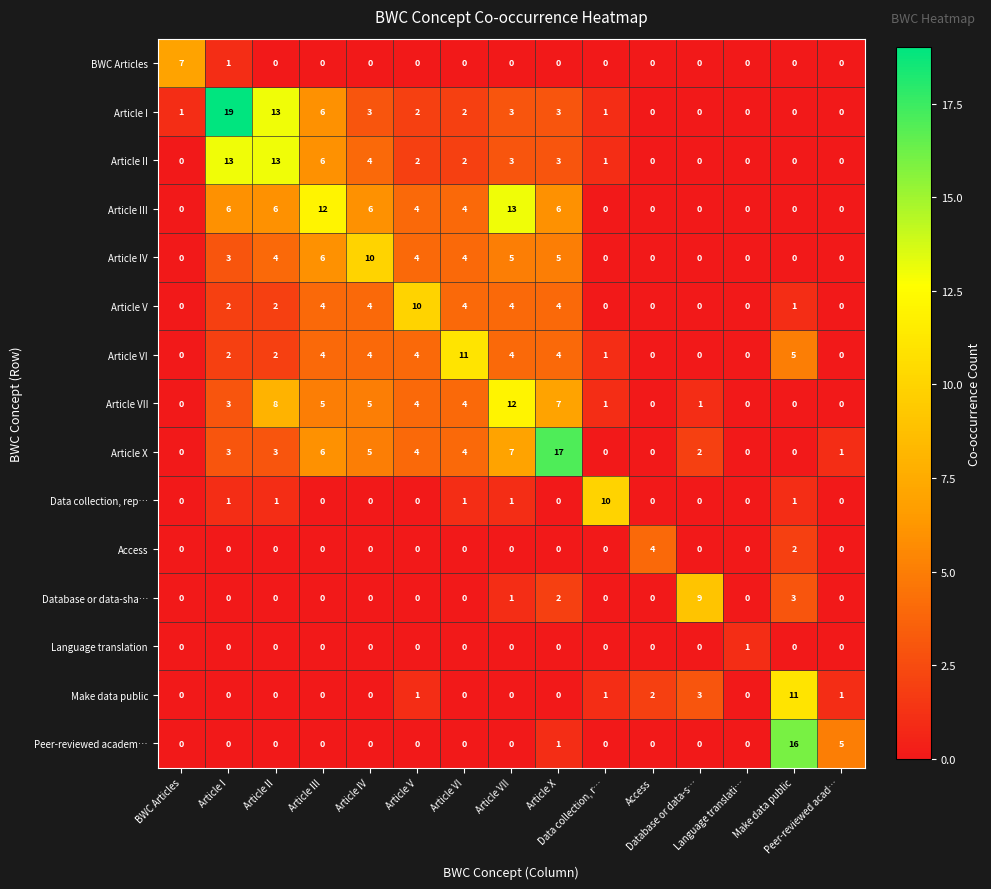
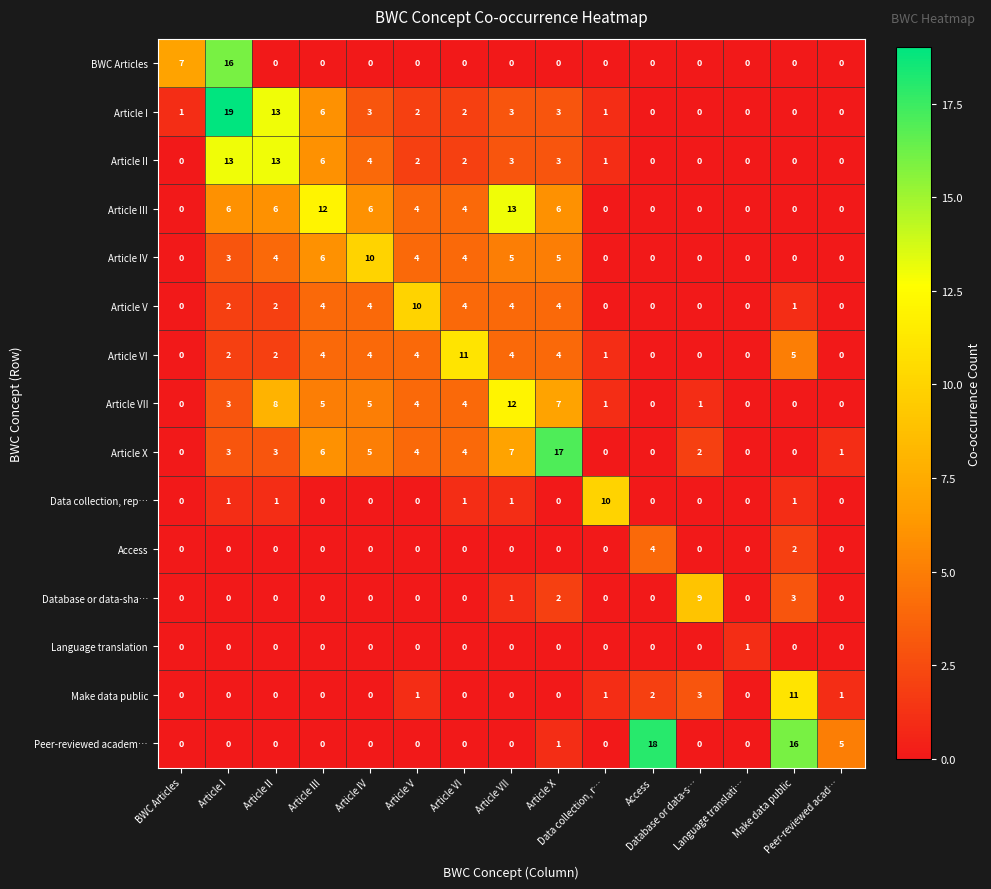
  {
    "BWC Articles": {
      "BWC Articles": 7,
-     "Article I": 1,
+     "Article I": 16,
      "Article II": 0,
      "Article III": 0,
      "Article IV": 0,
      "Article V": 0,
      "Article VI": 0,
      "Article VII": 0,
      "Article X": 0,
      "Data collection, r…": 0,
      "Access": 0,
      "Database or data-s…": 0,
      "Language translati…": 0,
      "Make data public": 0,
      "Peer-reviewed acad…": 0
    },
    "Peer-reviewed academ…": {
      "BWC Articles": 0,
      "Article I": 0,
      "Article II": 0,
      "Article III": 0,
      "Article IV": 0,
      "Article V": 0,
      "Article VI": 0,
      "Article VII": 0,
      "Article X": 1,
      "Data collection, r…": 0,
-     "Access": 0,
+     "Access": 18,
      "Database or data-s…": 0,
      "Language translati…": 0,
      "Make data public": 16,
      "Peer-reviewed acad…": 5
    }
  }
